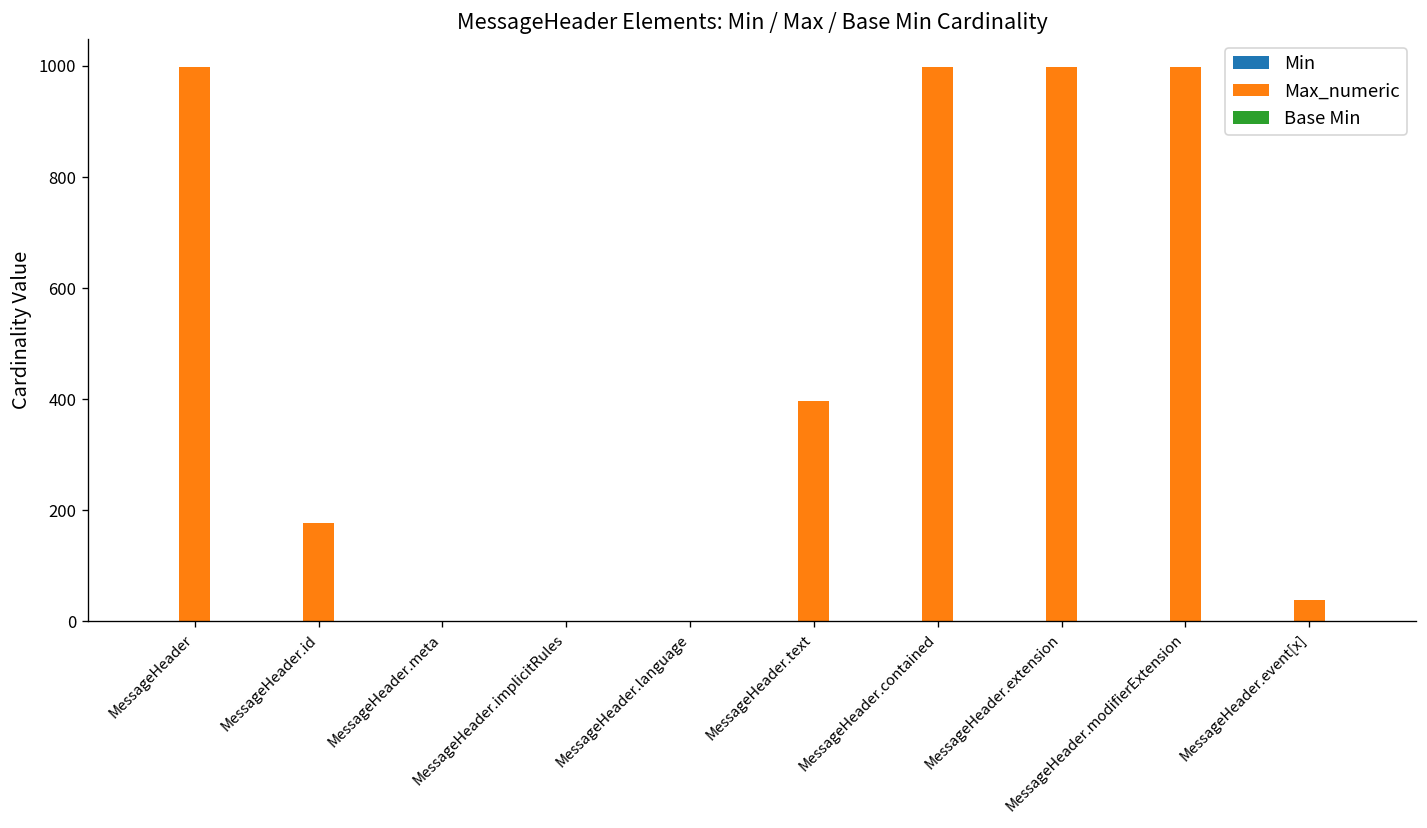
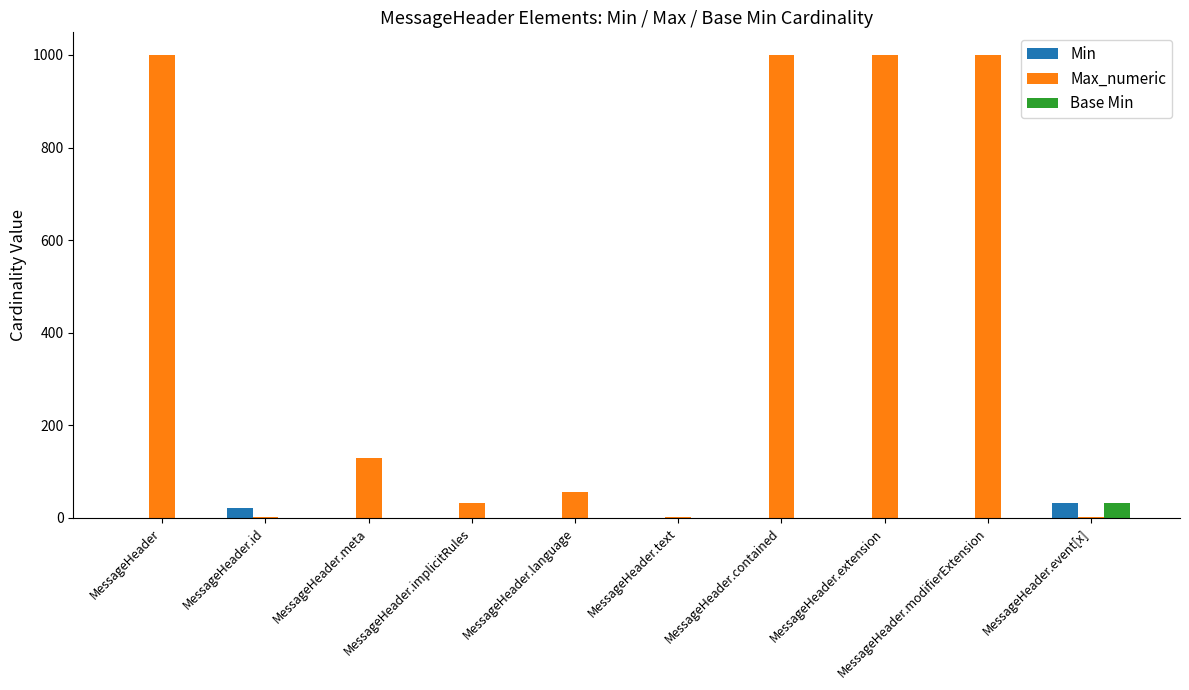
  {
    "Min": {
      "MessageHeader": 0,
-     "MessageHeader.id": 0,
+     "MessageHeader.id": 20,
      "MessageHeader.meta": 0,
      "MessageHeader.implicitRules": 0,
      "MessageHeader.language": 0,
      "MessageHeader.text": 0,
      "MessageHeader.contained": 0,
      "MessageHeader.extension": 0,
      "MessageHeader.modifierExtension": 0,
-     "MessageHeader.event[x]": 0
+     "MessageHeader.event[x]": 30
    },
    "Max_numeric": {
      "MessageHeader": 1000,
-     "MessageHeader.id": 180,
-     "MessageHeader.meta": 0,
-     "MessageHeader.implicitRules": 0,
-     "MessageHeader.language": 0,
-     "MessageHeader.text": 400,
+     "MessageHeader.id": 0,
+     "MessageHeader.meta": 130,
+     "MessageHeader.implicitRules": 30,
+     "MessageHeader.language": 60,
+     "MessageHeader.text": 0,
      "MessageHeader.contained": 1000,
      "MessageHeader.extension": 1000,
      "MessageHeader.modifierExtension": 1000,
-     "MessageHeader.event[x]": 40
+     "MessageHeader.event[x]": 0
    },
    "Base Min": {
      "MessageHeader": 0,
      "MessageHeader.id": 0,
      "MessageHeader.meta": 0,
      "MessageHeader.implicitRules": 0,
      "MessageHeader.language": 0,
      "MessageHeader.text": 0,
      "MessageHeader.contained": 0,
      "MessageHeader.extension": 0,
      "MessageHeader.modifierExtension": 0,
-     "MessageHeader.event[x]": 0
+     "MessageHeader.event[x]": 30
    }
  }
